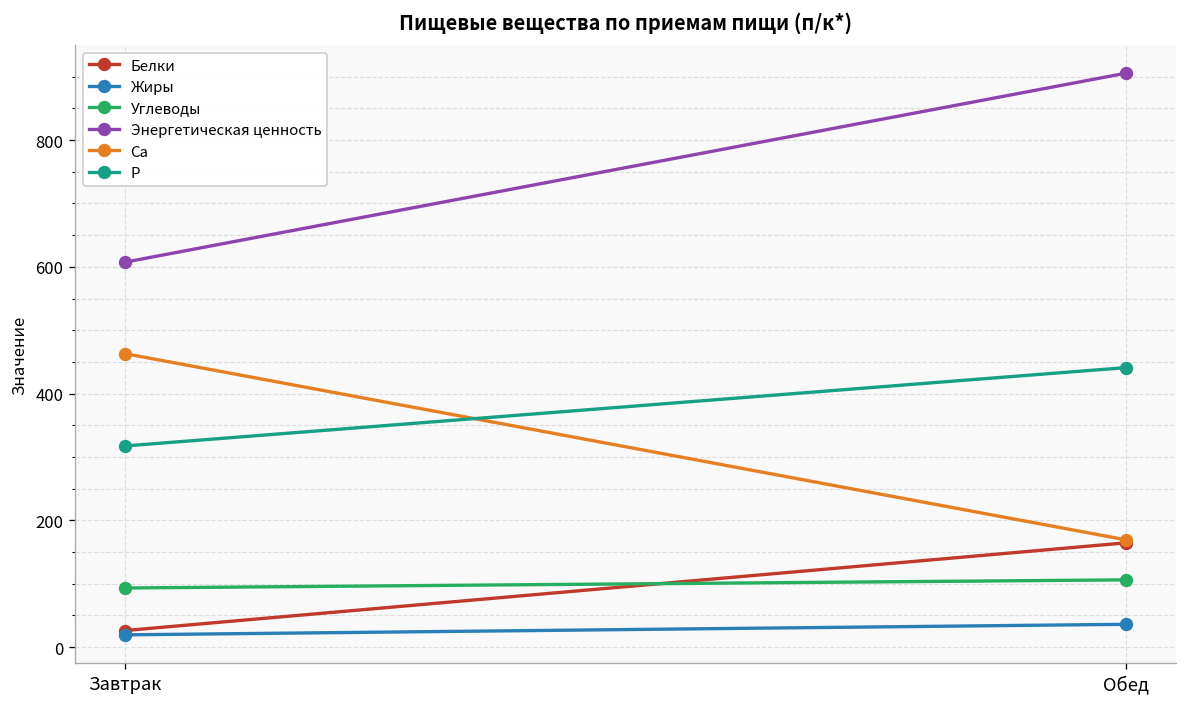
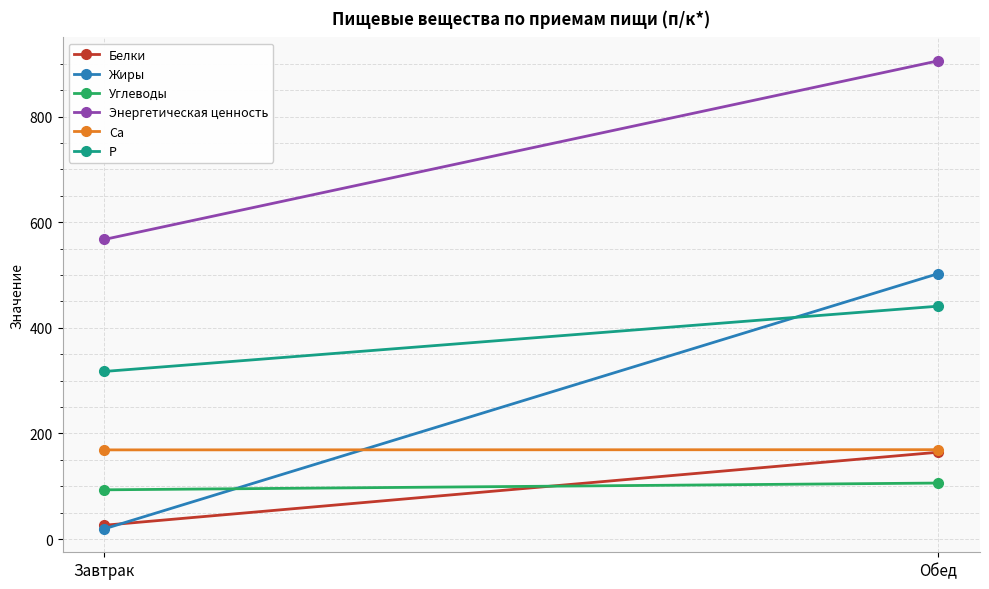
  {
    "Белки": {
      "Завтрак": 30
    },
    "Жиры": {
      "Завтрак": 20,
-     "Обед": 40
+     "Обед": 500
    },
    "Энергетическая ценность": {
-     "Завтрак": 610,
+     "Завтрак": 570,
      "Обед": 910
    },
    "Ca": {
-     "Завтрак": 460
+     "Завтрак": 170
    }
  }
